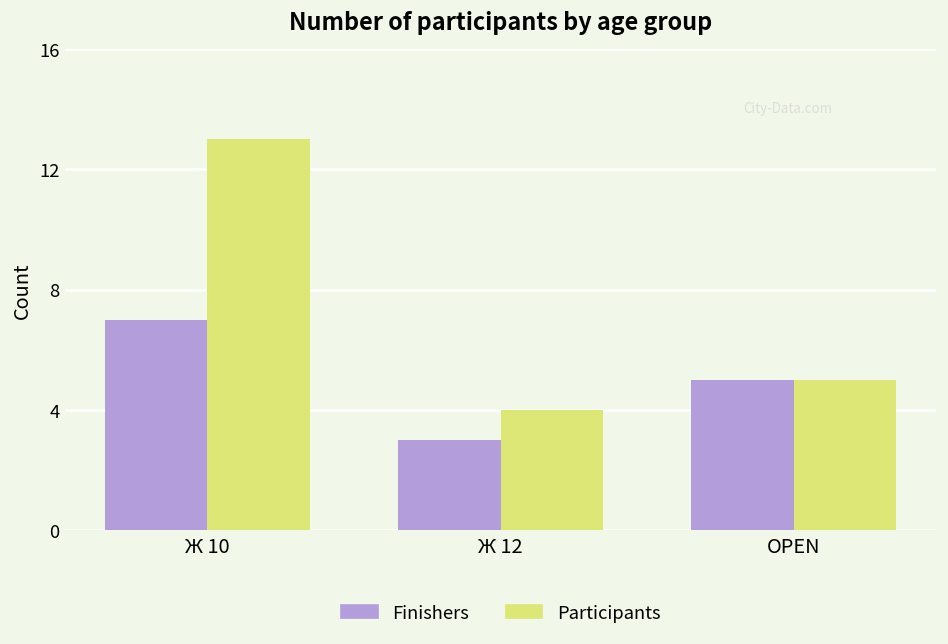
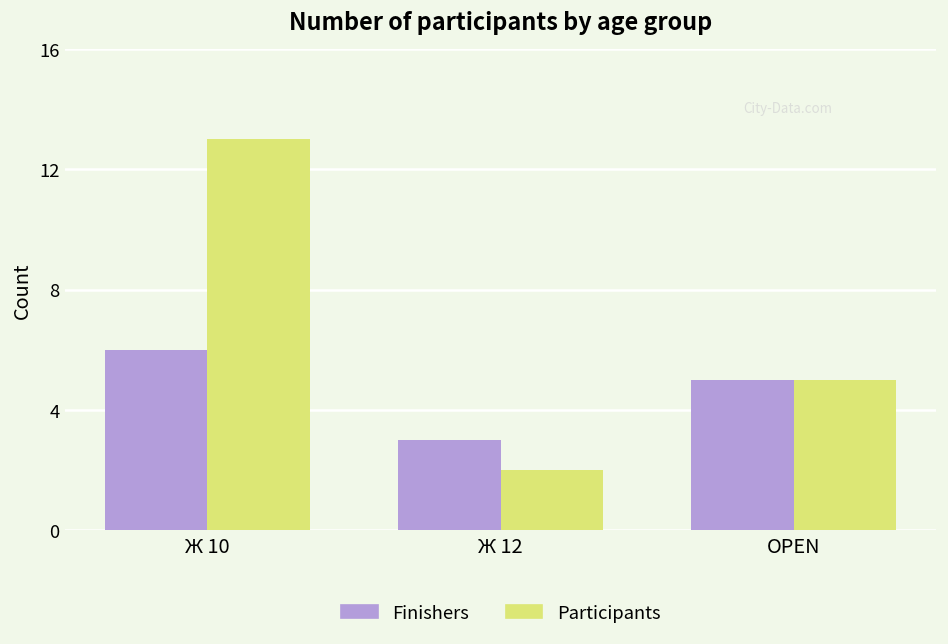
  {
    "Finishers": {
-     "Ж 10": 7,
+     "Ж 10": 6,
      "Ж 12": 3,
      "OPEN": 5
    },
    "Participants": {
      "Ж 10": 13,
-     "Ж 12": 4,
+     "Ж 12": 2,
      "OPEN": 5
    }
  }
